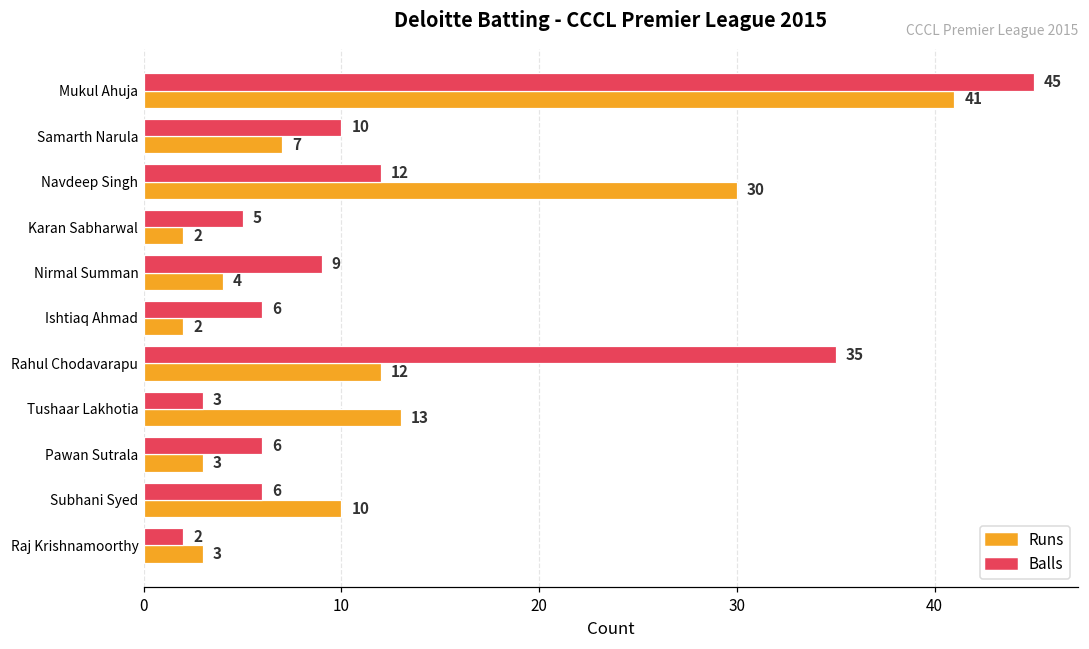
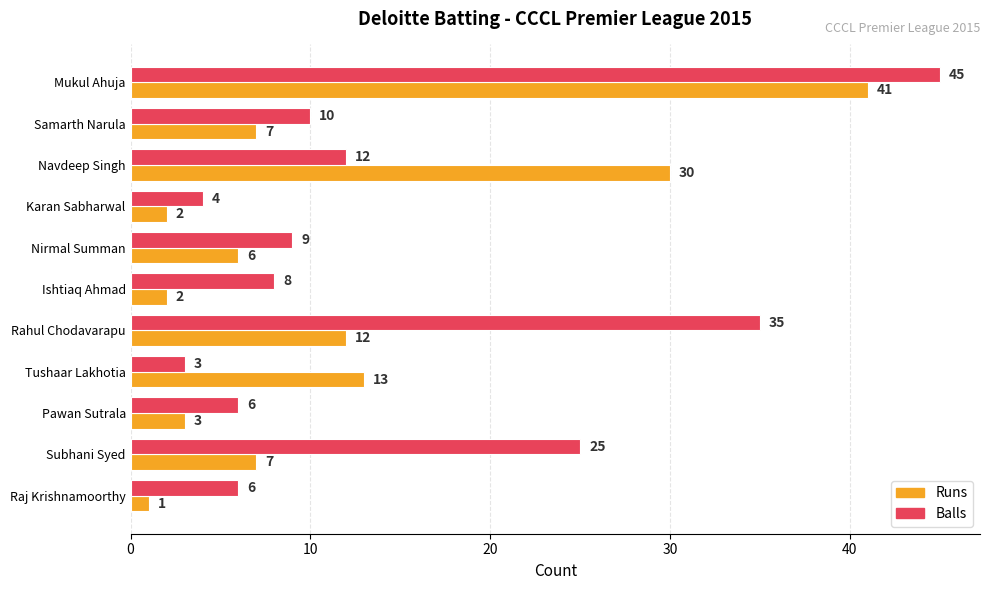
  {
    "Runs": {
      "Mukul Ahuja": 41,
      "Samarth Narula": 7,
      "Navdeep Singh": 30,
      "Karan Sabharwal": 2,
-     "Nirmal Summan": 4,
+     "Nirmal Summan": 6,
      "Ishtiaq Ahmad": 2,
      "Rahul Chodavarapu": 12,
      "Tushaar Lakhotia": 13,
      "Pawan Sutrala": 3,
-     "Subhani Syed": 10,
-     "Raj Krishnamoorthy": 3
+     "Subhani Syed": 7,
+     "Raj Krishnamoorthy": 1
    },
    "Balls": {
      "Mukul Ahuja": 45,
      "Samarth Narula": 10,
      "Navdeep Singh": 12,
-     "Karan Sabharwal": 5,
+     "Karan Sabharwal": 4,
      "Nirmal Summan": 9,
-     "Ishtiaq Ahmad": 6,
+     "Ishtiaq Ahmad": 8,
      "Rahul Chodavarapu": 35,
      "Tushaar Lakhotia": 3,
      "Pawan Sutrala": 6,
-     "Subhani Syed": 6,
-     "Raj Krishnamoorthy": 2
+     "Subhani Syed": 25,
+     "Raj Krishnamoorthy": 6
    }
  }
